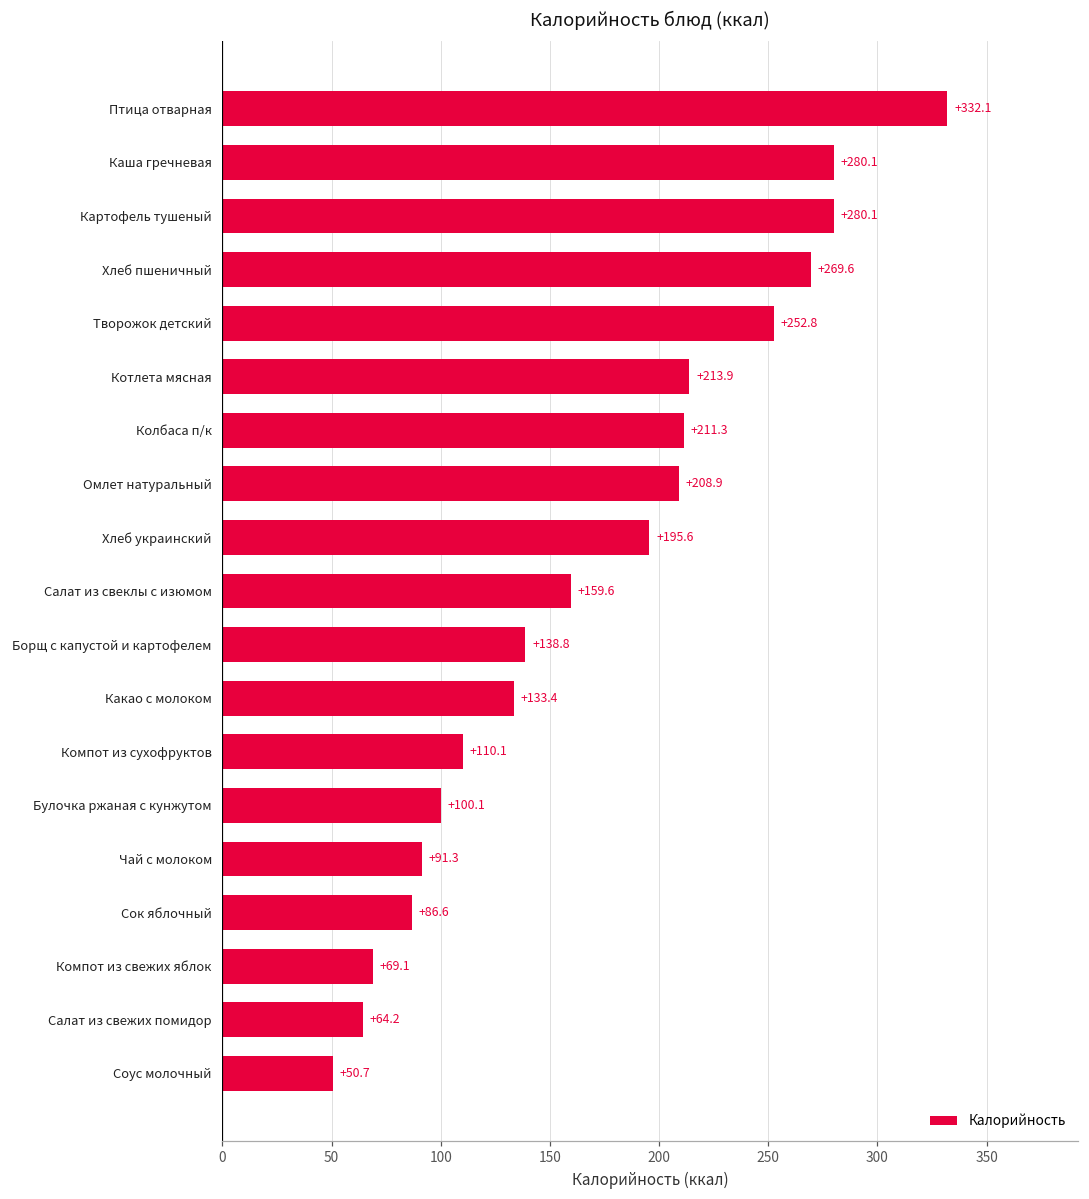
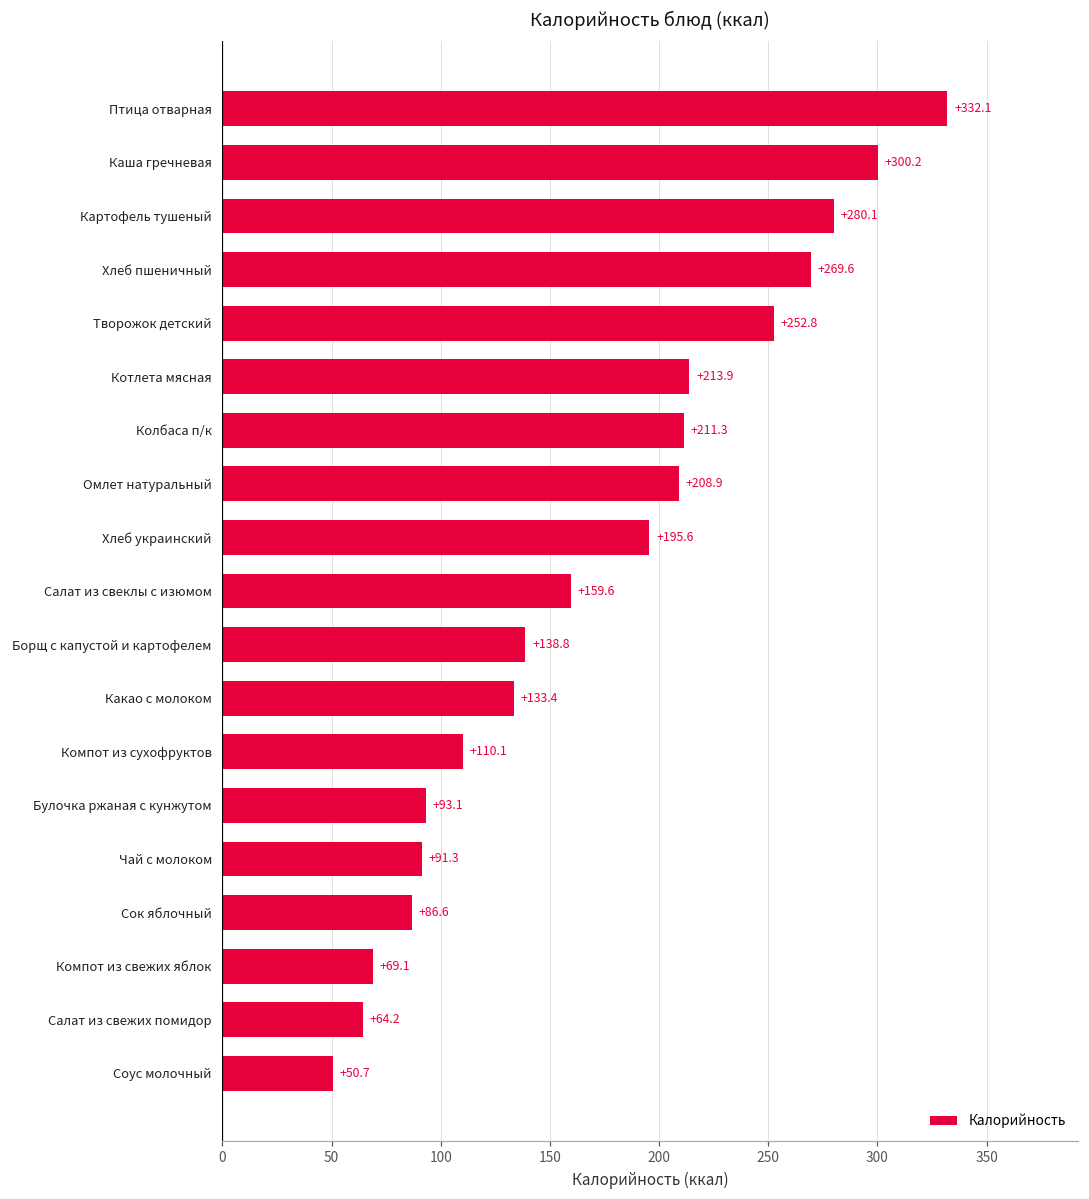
  {
    "Птица отварная": "+332.1",
-   "Каша гречневая": "+280.1",
+   "Каша гречневая": "+300.2",
    "Картофель тушеный": "+280.1",
    "Хлеб пшеничный": "+269.6",
    "Творожок детский": "+252.8",
    "Котлета мясная": "+213.9",
    "Колбаса п/к": "+211.3",
    "Омлет натуральный": "+208.9",
    "Хлеб украинский": "+195.6",
    "Салат из свеклы с изюмом": "+159.6",
    "Борщ с капустой и картофелем": "+138.8",
    "Какао с молоком": "+133.4",
    "Компот из сухофруктов": "+110.1",
-   "Булочка ржаная с кунжутом": "+100.1",
+   "Булочка ржаная с кунжутом": "+93.1",
    "Чай с молоком": "+91.3",
    "Сок яблочный": "+86.6",
    "Компот из свежих яблок": "+69.1",
    "Салат из свежих помидор": "+64.2",
    "Соус молочный": "+50.7"
  }
